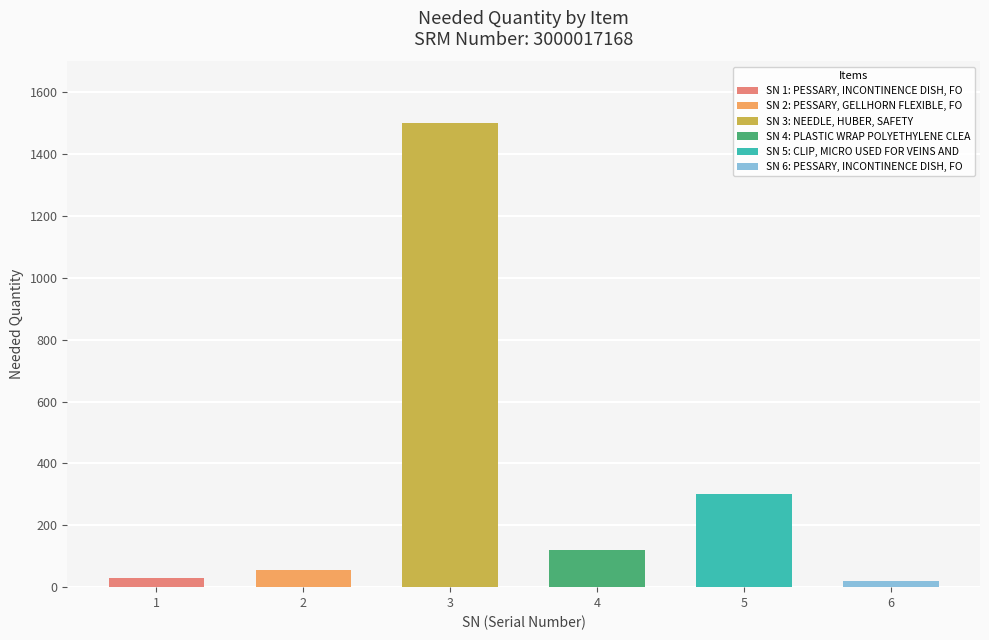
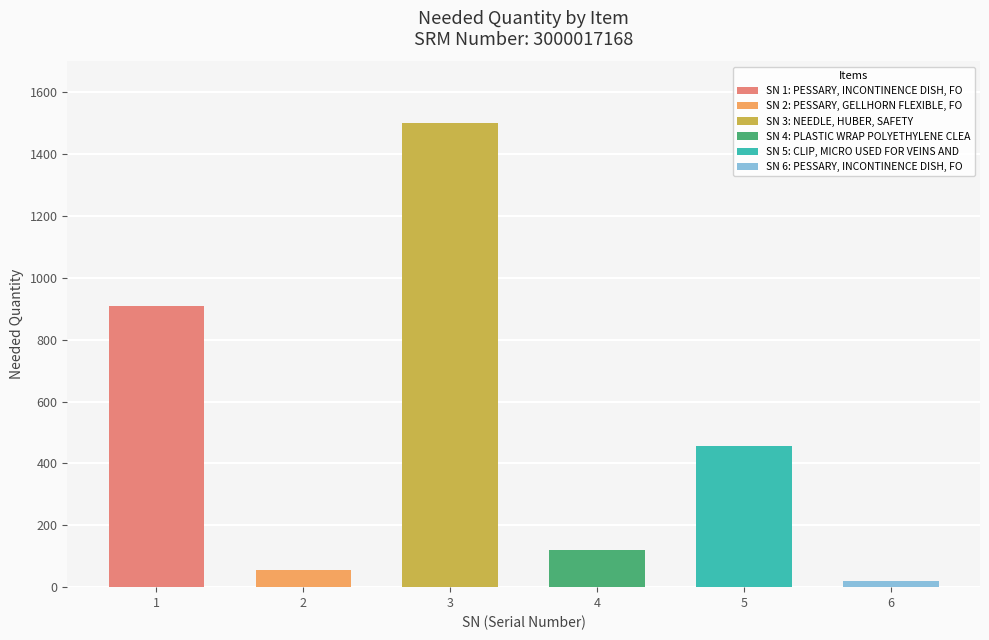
  {
-   "1": 30,
+   "1": 910,
    "2": 60,
    "3": 1500,
    "4": 120,
-   "5": 300,
+   "5": 460,
    "6": 20
  }
